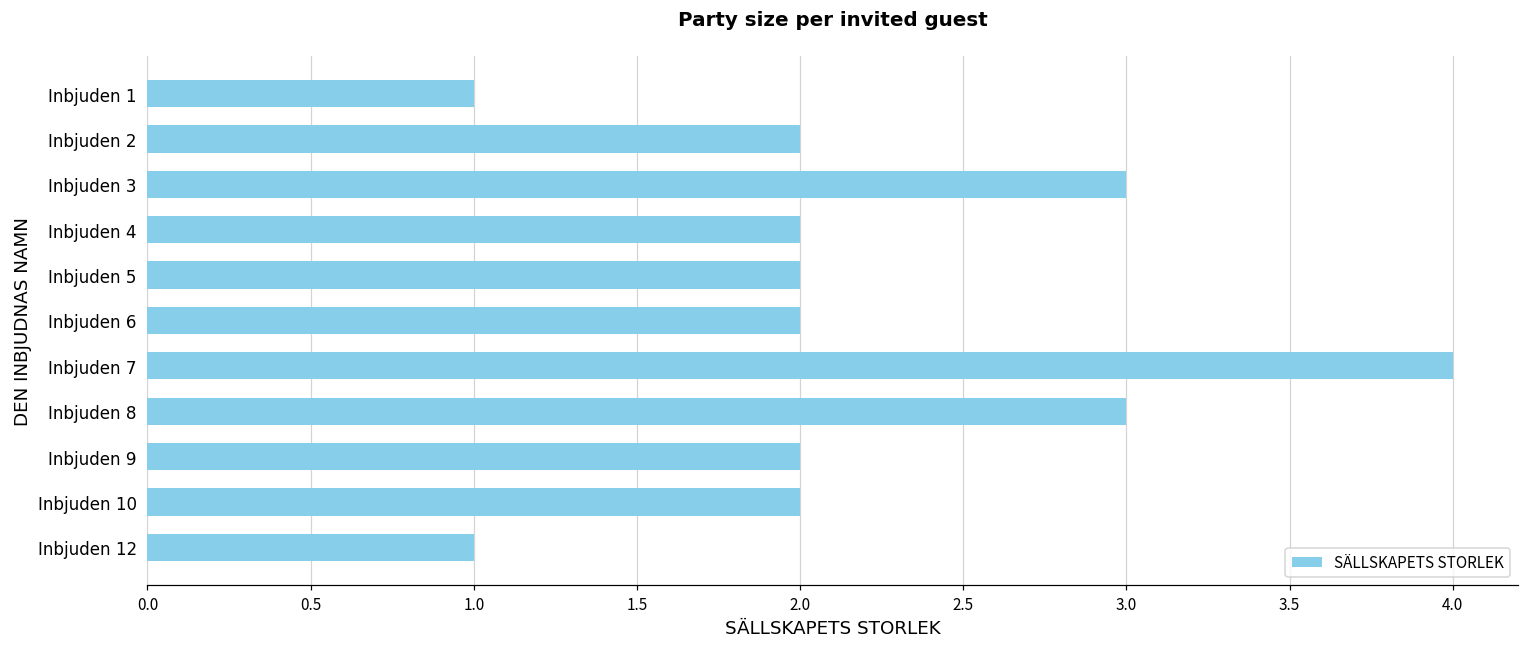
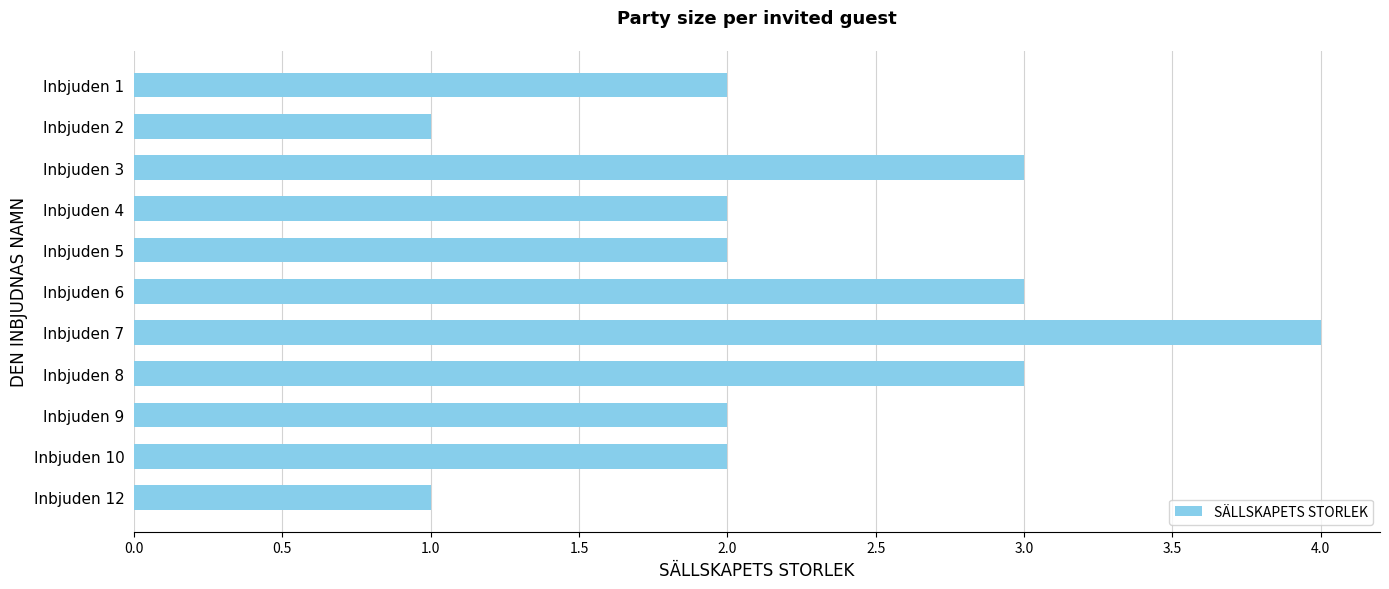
  {
-   "Inbjuden 1": 1,
-   "Inbjuden 2": 2,
+   "Inbjuden 1": 2,
+   "Inbjuden 2": 1,
    "Inbjuden 3": 3,
    "Inbjuden 4": 2,
    "Inbjuden 5": 2,
-   "Inbjuden 6": 2,
+   "Inbjuden 6": 3,
    "Inbjuden 7": 4,
    "Inbjuden 8": 3,
    "Inbjuden 9": 2,
    "Inbjuden 10": 2,
    "Inbjuden 12": 1
  }
